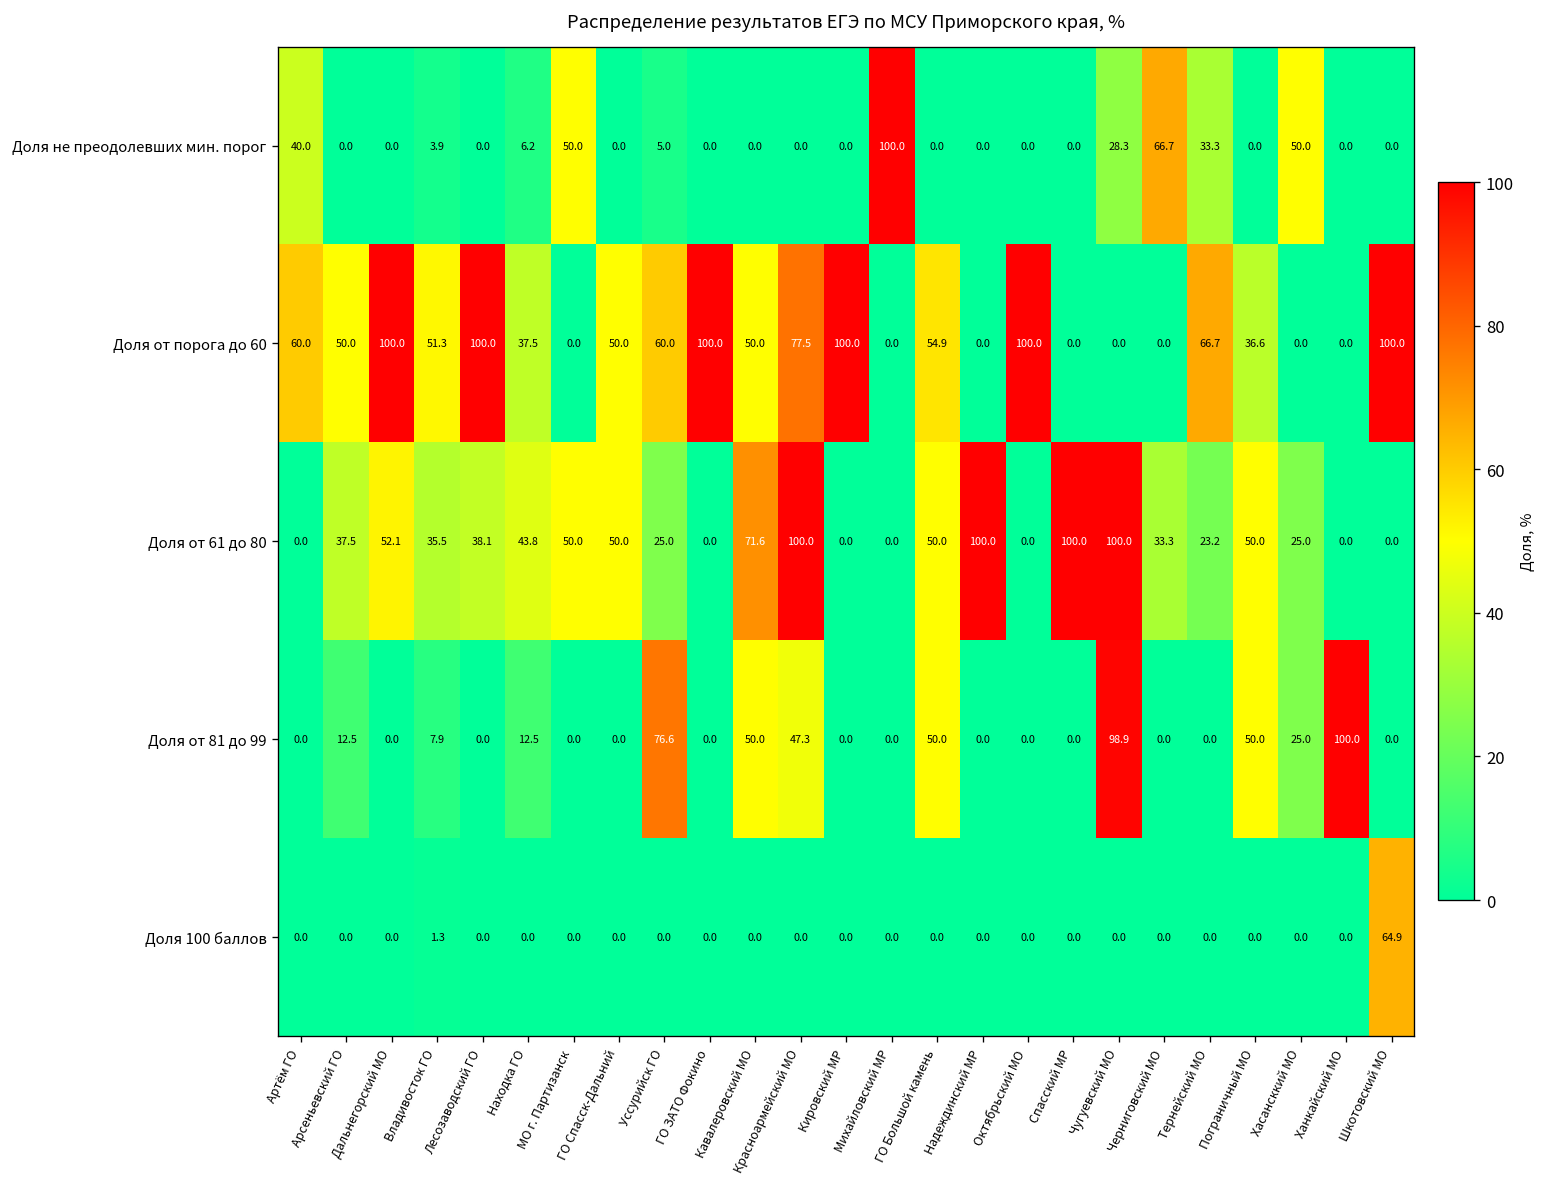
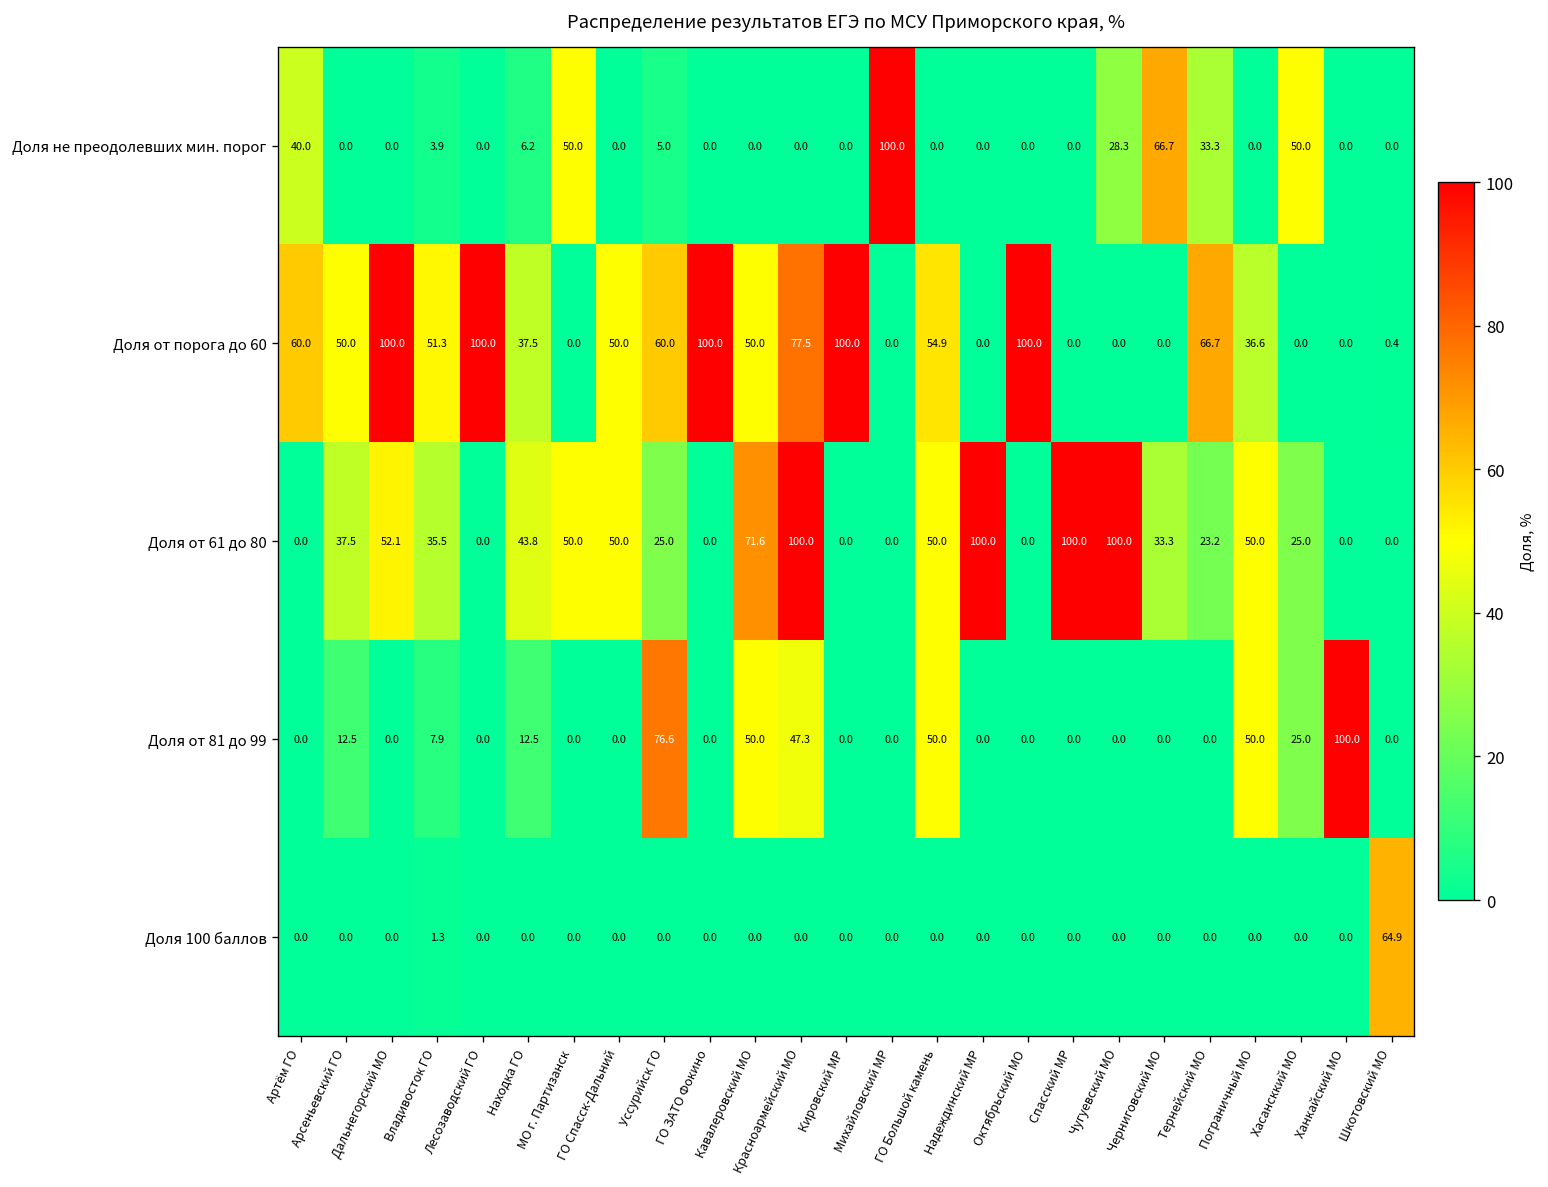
  {
    "Доля не преодолевших мин. порог": {
      "Артём ГО": 40.0,
      "Арсеньевский ГО": 0.0,
      "Дальнегорский МО": 0.0,
      "Владивосток ГО": 3.9,
      "Лесозаводский ГО": 0.0,
      "Находка ГО": 6.2,
      "МО г. Партизанск": 50.0,
      "ГО Спасск-Дальний": 0.0,
      "Уссурийск ГО": 5.0,
      "ГО ЗАТО Фокино": 0.0,
      "Кавалеровский МО": 0.0,
      "Красноармейский МО": 0.0,
      "Кировский МР": 0.0,
      "Михайловский МР": 100.0,
      "ГО Большой камень": 0.0,
      "Надеждинский МР": 0.0,
      "Октябрьский МО": 0.0,
      "Спасский МР": 0.0,
      "Чугуевский МО": 28.3,
      "Черниговский МО": 66.7,
      "Тернейский МО": 33.3,
      "Пограничный МО": 0.0,
      "Хасансккий МО": 50.0,
      "Ханкайский МО": 0.0,
      "Шкотовский МО": 0.0
    },
    "Доля от порога до 60": {
      "Артём ГО": 60.0,
      "Арсеньевский ГО": 50.0,
      "Дальнегорский МО": 100.0,
      "Владивосток ГО": 51.3,
      "Лесозаводский ГО": 100.0,
      "Находка ГО": 37.5,
      "МО г. Партизанск": 0.0,
      "ГО Спасск-Дальний": 50.0,
      "Уссурийск ГО": 60.0,
      "ГО ЗАТО Фокино": 100.0,
      "Кавалеровский МО": 50.0,
      "Красноармейский МО": 77.5,
      "Кировский МР": 100.0,
      "Михайловский МР": 0.0,
      "ГО Большой камень": 54.9,
      "Надеждинский МР": 0.0,
      "Октябрьский МО": 100.0,
      "Спасский МР": 0.0,
      "Чугуевский МО": 0.0,
      "Черниговский МО": 0.0,
      "Тернейский МО": 66.7,
      "Пограничный МО": 36.6,
      "Хасансккий МО": 0.0,
      "Ханкайский МО": 0.0,
-     "Шкотовский МО": 100.0
+     "Шкотовский МО": 0.4
    },
    "Доля от 61 до 80": {
      "Артём ГО": 0.0,
      "Арсеньевский ГО": 37.5,
      "Дальнегорский МО": 52.1,
      "Владивосток ГО": 35.5,
-     "Лесозаводский ГО": 38.1,
+     "Лесозаводский ГО": 0.0,
      "Находка ГО": 43.8,
      "МО г. Партизанск": 50.0,
      "ГО Спасск-Дальний": 50.0,
      "Уссурийск ГО": 25.0,
      "ГО ЗАТО Фокино": 0.0,
      "Кавалеровский МО": 71.6,
      "Красноармейский МО": 100.0,
      "Кировский МР": 0.0,
      "Михайловский МР": 0.0,
      "ГО Большой камень": 50.0,
      "Надеждинский МР": 100.0,
      "Октябрьский МО": 0.0,
      "Спасский МР": 100.0,
      "Чугуевский МО": 100.0,
      "Черниговский МО": 33.3,
      "Тернейский МО": 23.2,
      "Пограничный МО": 50.0,
      "Хасансккий МО": 25.0,
      "Ханкайский МО": 0.0,
      "Шкотовский МО": 0.0
    },
    "Доля от 81 до 99": {
      "Артём ГО": 0.0,
      "Арсеньевский ГО": 12.5,
      "Дальнегорский МО": 0.0,
      "Владивосток ГО": 7.9,
      "Лесозаводский ГО": 0.0,
      "Находка ГО": 12.5,
      "МО г. Партизанск": 0.0,
      "ГО Спасск-Дальний": 0.0,
      "Уссурийск ГО": 76.6,
      "ГО ЗАТО Фокино": 0.0,
      "Кавалеровский МО": 50.0,
      "Красноармейский МО": 47.3,
      "Кировский МР": 0.0,
      "Михайловский МР": 0.0,
      "ГО Большой камень": 50.0,
      "Надеждинский МР": 0.0,
      "Октябрьский МО": 0.0,
      "Спасский МР": 0.0,
-     "Чугуевский МО": 98.9,
+     "Чугуевский МО": 0.0,
      "Черниговский МО": 0.0,
      "Тернейский МО": 0.0,
      "Пограничный МО": 50.0,
      "Хасансккий МО": 25.0,
      "Ханкайский МО": 100.0,
      "Шкотовский МО": 0.0
    },
    "Доля 100 баллов": {
      "Артём ГО": 0.0,
      "Арсеньевский ГО": 0.0,
      "Дальнегорский МО": 0.0,
      "Владивосток ГО": 1.3,
      "Лесозаводский ГО": 0.0,
      "Находка ГО": 0.0,
      "МО г. Партизанск": 0.0,
      "ГО Спасск-Дальний": 0.0,
      "Уссурийск ГО": 0.0,
      "ГО ЗАТО Фокино": 0.0,
      "Кавалеровский МО": 0.0,
      "Красноармейский МО": 0.0,
      "Кировский МР": 0.0,
      "Михайловский МР": 0.0,
      "ГО Большой камень": 0.0,
      "Надеждинский МР": 0.0,
      "Октябрьский МО": 0.0,
      "Спасский МР": 0.0,
      "Чугуевский МО": 0.0,
      "Черниговский МО": 0.0,
      "Тернейский МО": 0.0,
      "Пограничный МО": 0.0,
      "Хасансккий МО": 0.0,
      "Ханкайский МО": 0.0,
      "Шкотовский МО": 64.9
    }
  }
